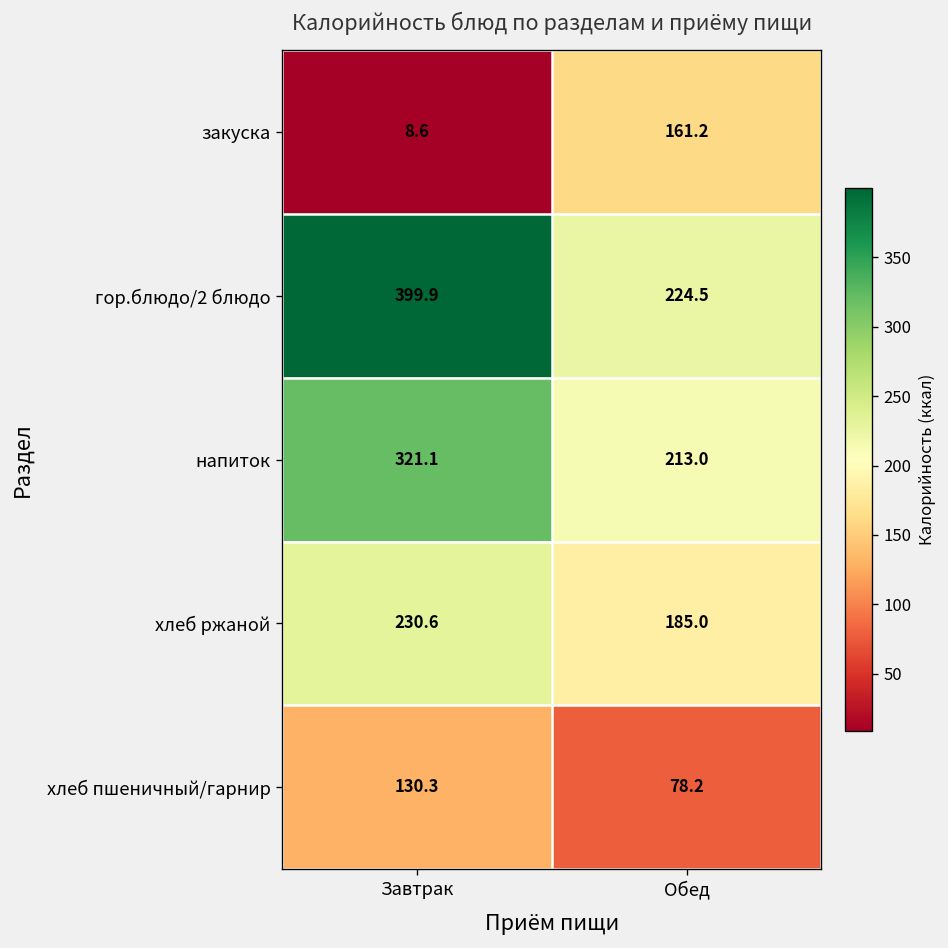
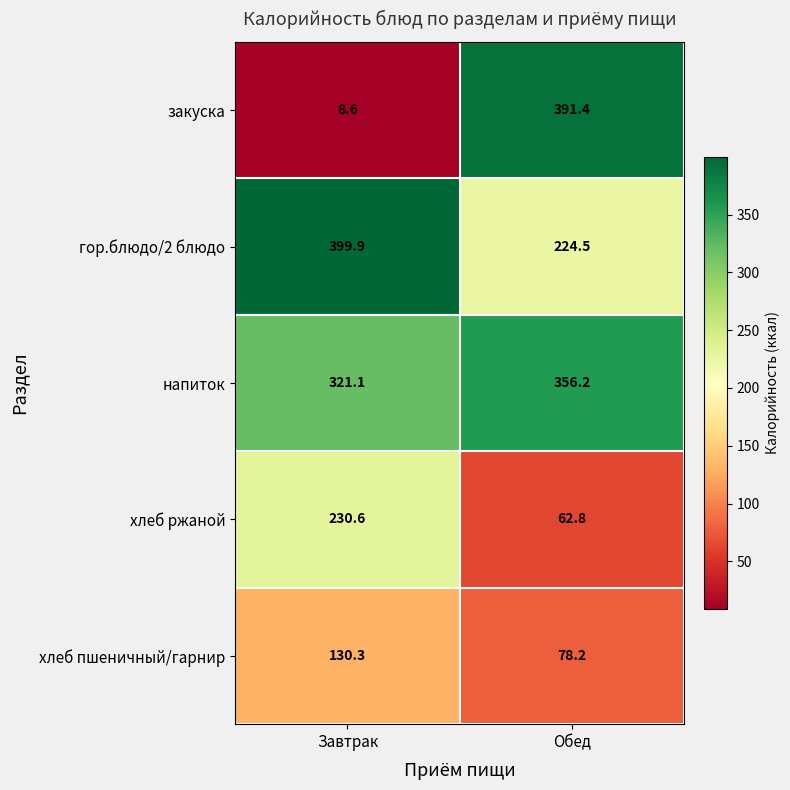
  {
    "закуска": {
      "Завтрак": 8.6,
-     "Обед": 161.2
+     "Обед": 391.4
    },
    "гор.блюдо/2 блюдо": {
      "Завтрак": 399.9,
      "Обед": 224.5
    },
    "напиток": {
      "Завтрак": 321.1,
-     "Обед": 213.0
+     "Обед": 356.2
    },
    "хлеб ржаной": {
      "Завтрак": 230.6,
-     "Обед": 185.0
+     "Обед": 62.8
    },
    "хлеб пшеничный/гарнир": {
      "Завтрак": 130.3,
      "Обед": 78.2
    }
  }
